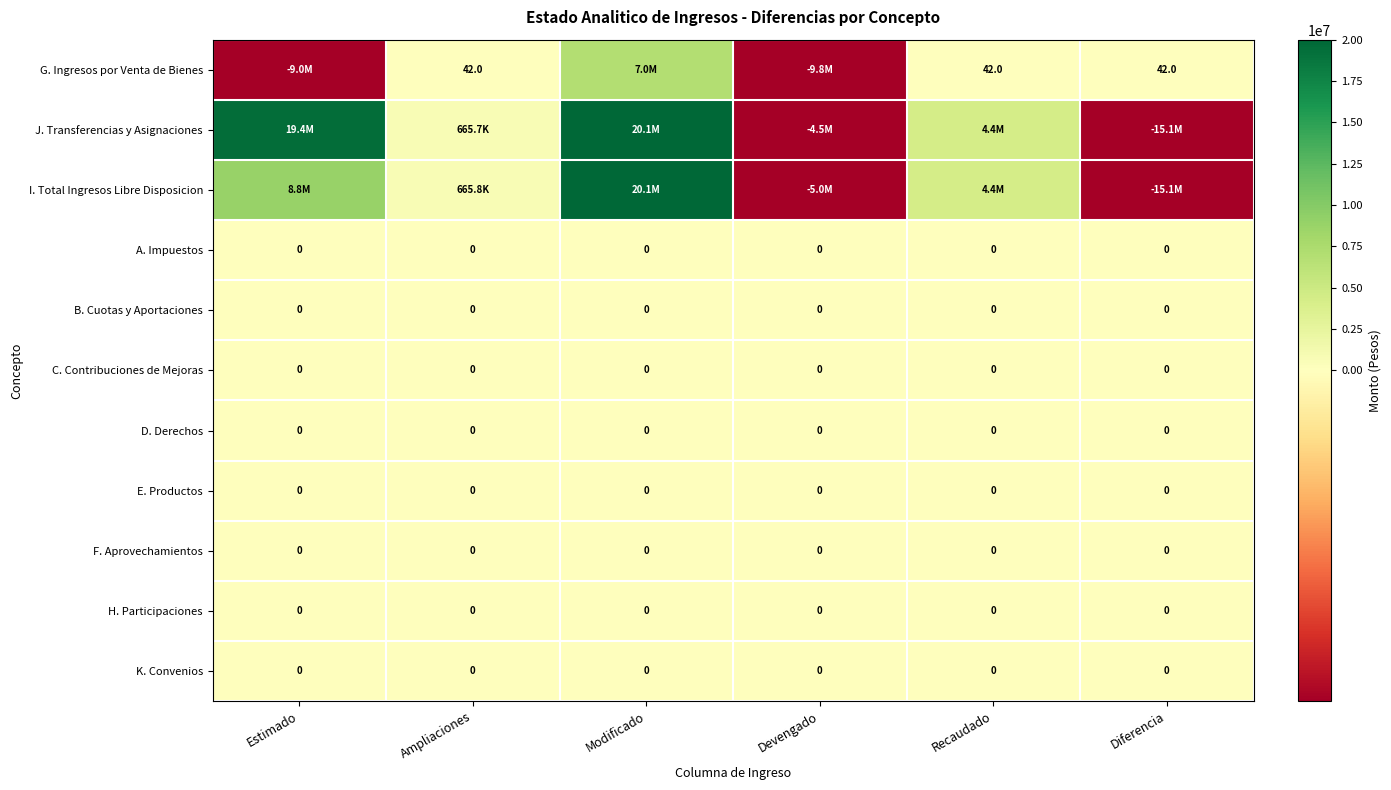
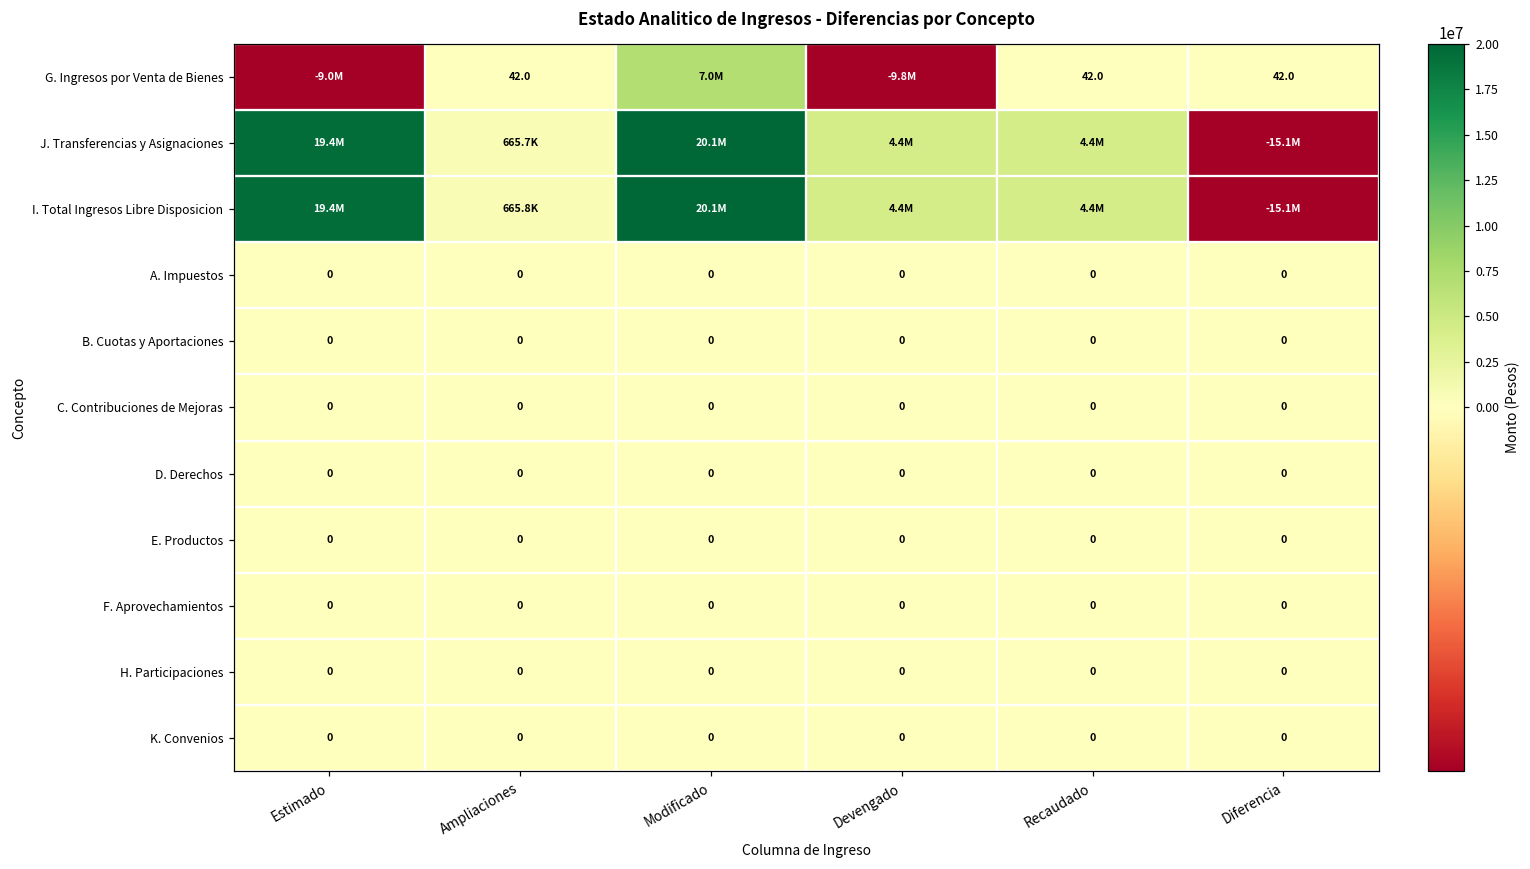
  {
    "G. Ingresos por Venta de Bienes": {
      "Estimado": "-9.0M",
      "Ampliaciones": "42.0",
      "Modificado": "7.0M",
      "Devengado": "-9.8M",
      "Recaudado": "42.0",
      "Diferencia": "42.0"
    },
    "J. Transferencias y Asignaciones": {
      "Estimado": "19.4M",
      "Ampliaciones": "665.7K",
      "Modificado": "20.1M",
-     "Devengado": "-4.5M",
+     "Devengado": "4.4M",
      "Recaudado": "4.4M",
      "Diferencia": "-15.1M"
    },
    "I. Total Ingresos Libre Disposicion": {
-     "Estimado": "8.8M",
+     "Estimado": "19.4M",
      "Ampliaciones": "665.8K",
      "Modificado": "20.1M",
-     "Devengado": "-5.0M",
+     "Devengado": "4.4M",
      "Recaudado": "4.4M",
      "Diferencia": "-15.1M"
    },
    "A. Impuestos": {
      "Estimado": "0",
      "Ampliaciones": "0",
      "Modificado": "0",
      "Devengado": "0",
      "Recaudado": "0",
      "Diferencia": "0"
    },
    "B. Cuotas y Aportaciones": {
      "Estimado": "0",
      "Ampliaciones": "0",
      "Modificado": "0",
      "Devengado": "0",
      "Recaudado": "0",
      "Diferencia": "0"
    },
    "C. Contribuciones de Mejoras": {
      "Estimado": "0",
      "Ampliaciones": "0",
      "Modificado": "0",
      "Devengado": "0",
      "Recaudado": "0",
      "Diferencia": "0"
    },
    "D. Derechos": {
      "Estimado": "0",
      "Ampliaciones": "0",
      "Modificado": "0",
      "Devengado": "0",
      "Recaudado": "0",
      "Diferencia": "0"
    },
    "E. Productos": {
      "Estimado": "0",
      "Ampliaciones": "0",
      "Modificado": "0",
      "Devengado": "0",
      "Recaudado": "0",
      "Diferencia": "0"
    },
    "F. Aprovechamientos": {
      "Estimado": "0",
      "Ampliaciones": "0",
      "Modificado": "0",
      "Devengado": "0",
      "Recaudado": "0",
      "Diferencia": "0"
    },
    "H. Participaciones": {
      "Estimado": "0",
      "Ampliaciones": "0",
      "Modificado": "0",
      "Devengado": "0",
      "Recaudado": "0",
      "Diferencia": "0"
    },
    "K. Convenios": {
      "Estimado": "0",
      "Ampliaciones": "0",
      "Modificado": "0",
      "Devengado": "0",
      "Recaudado": "0",
      "Diferencia": "0"
    }
  }
